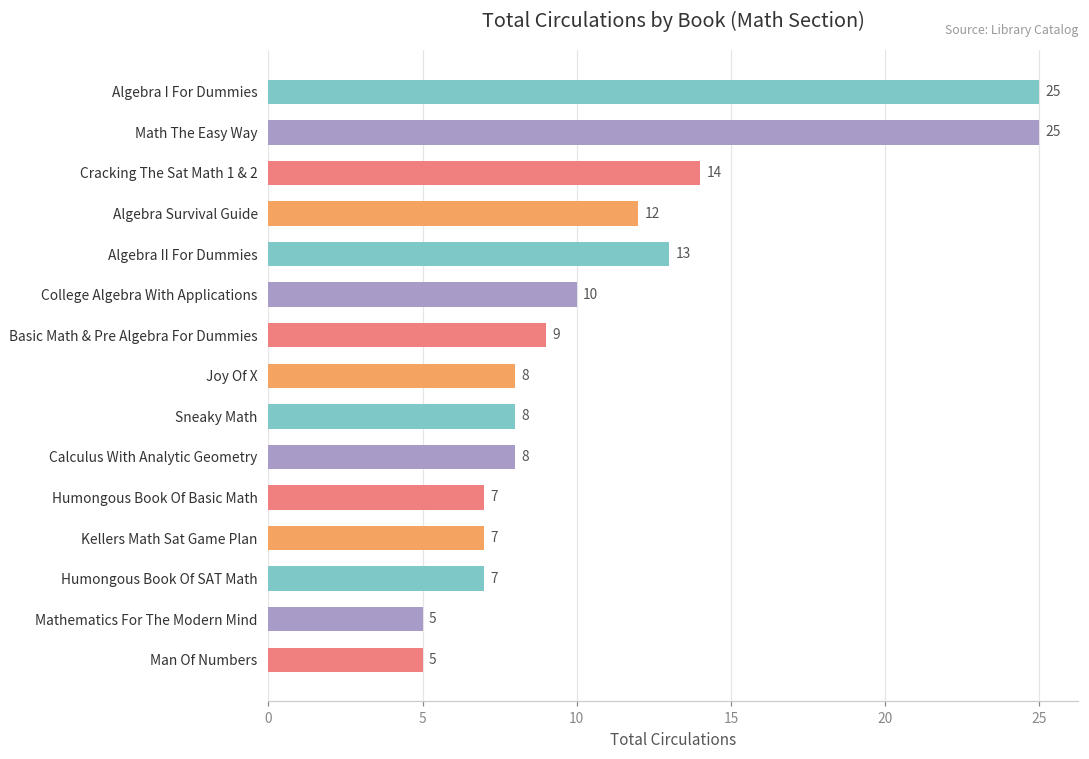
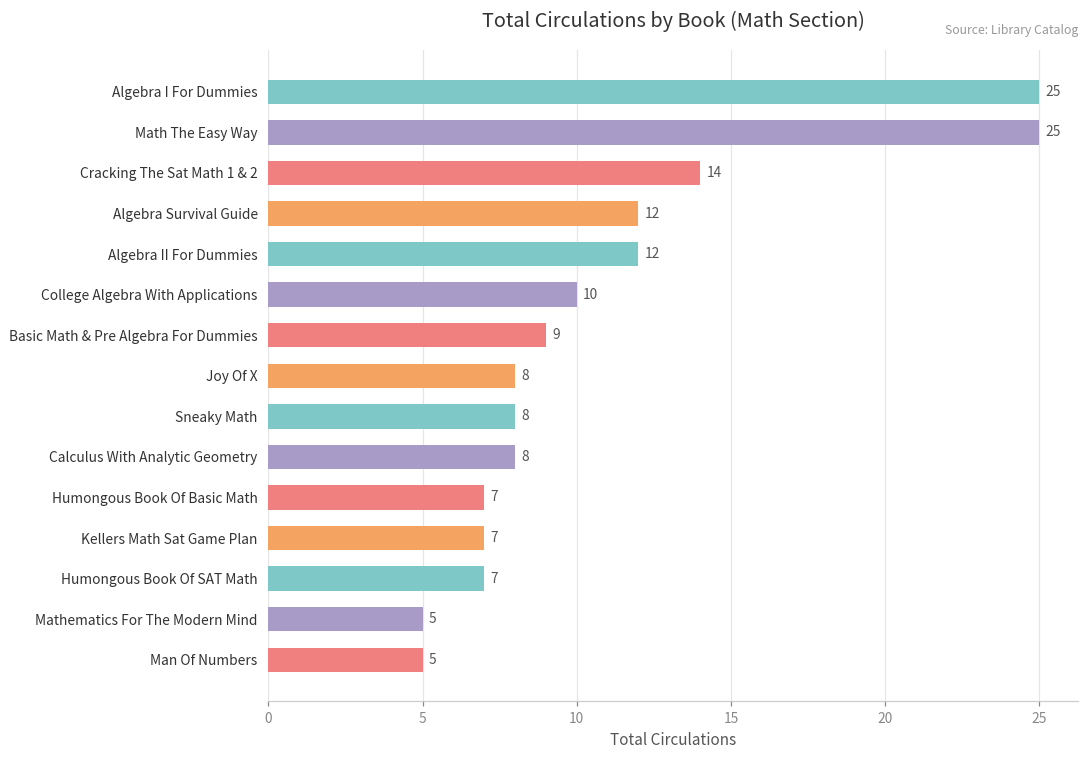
  {
    "Algebra I For Dummies": 25,
    "Math The Easy Way": 25,
    "Cracking The Sat Math 1 & 2": 14,
    "Algebra Survival Guide": 12,
-   "Algebra II For Dummies": 13,
+   "Algebra II For Dummies": 12,
    "College Algebra With Applications": 10,
    "Basic Math & Pre Algebra For Dummies": 9,
    "Joy Of X": 8,
    "Sneaky Math": 8,
    "Calculus With Analytic Geometry": 8,
    "Humongous Book Of Basic Math": 7,
    "Kellers Math Sat Game Plan": 7,
    "Humongous Book Of SAT Math": 7,
    "Mathematics For The Modern Mind": 5,
    "Man Of Numbers": 5
  }
